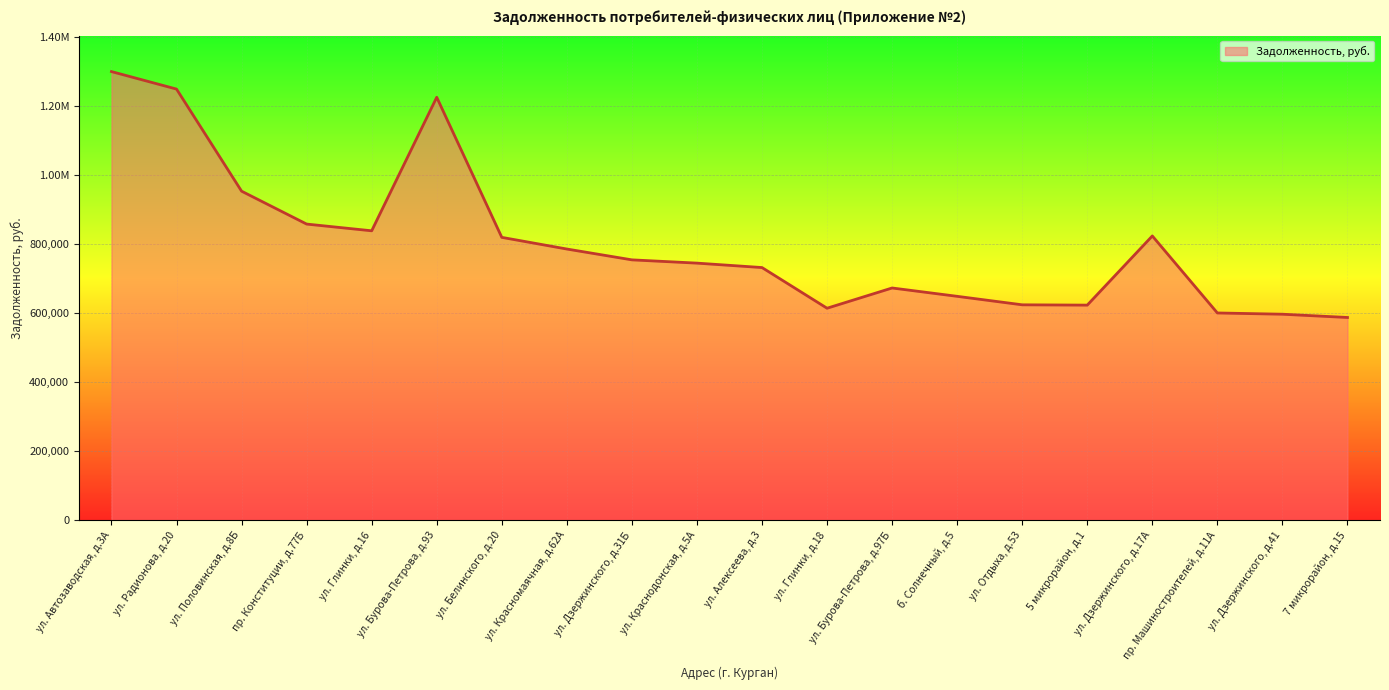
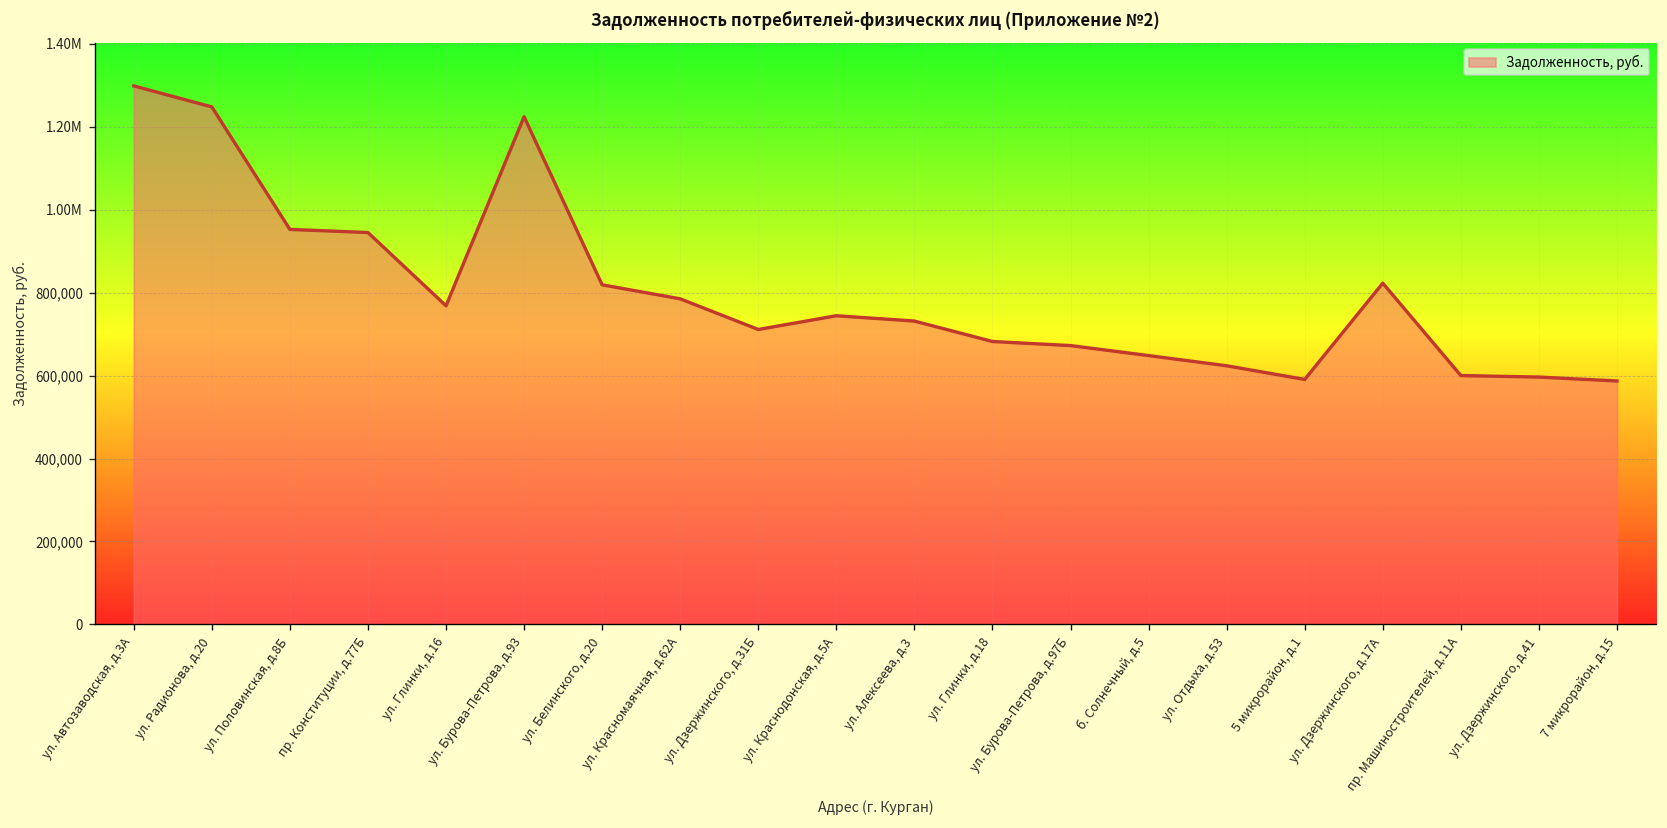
  {
    "ул. Автозаводская, д.3А": "1,300,000",
    "ул. Радионова, д.20": "1,250,000",
    "ул. Половинская, д.8Б": "950,000",
-   "пр. Конституции, д.77Б": "860,000",
-   "ул. Глинки, д.16": "840,000",
+   "пр. Конституции, д.77Б": "940,000",
+   "ул. Глинки, д.16": "770,000",
    "ул. Бурова-Петрова, д.93": "1,220,000",
    "ул. Белинского, д.20": "820,000",
    "ул. Красномаячная, д.62А": "790,000",
-   "ул. Дзержинского, д.31Б": "750,000",
+   "ул. Дзержинского, д.31Б": "710,000",
    "ул. Краснодонская, д.5А": "740,000",
    "ул. Алексеева, д.3": "730,000",
-   "ул. Глинки, д.18": "610,000",
+   "ул. Глинки, д.18": "680,000",
    "ул. Бурова-Петрова, д.97Б": "670,000",
    "б. Солнечный, д.5": "650,000",
    "ул. Отдыха, д.53": "620,000",
-   "5 микрорайон, д.1": "620,000",
+   "5 микрорайон, д.1": "590,000",
    "ул. Дзержинского, д.17А": "820,000",
    "пр. Машиностроителей, д.11А": "600,000",
    "ул. Дзержинского, д.41": "600,000",
    "7 микрорайон, д.15": "590,000"
  }
